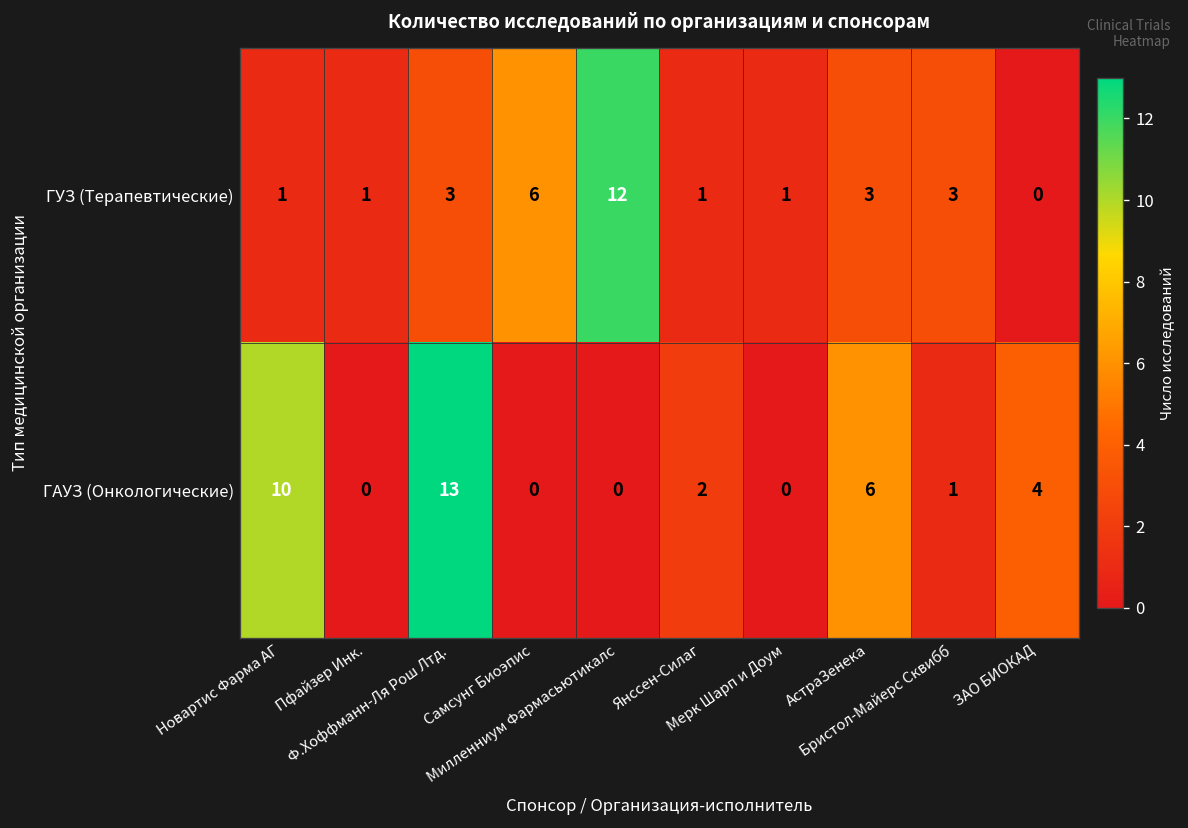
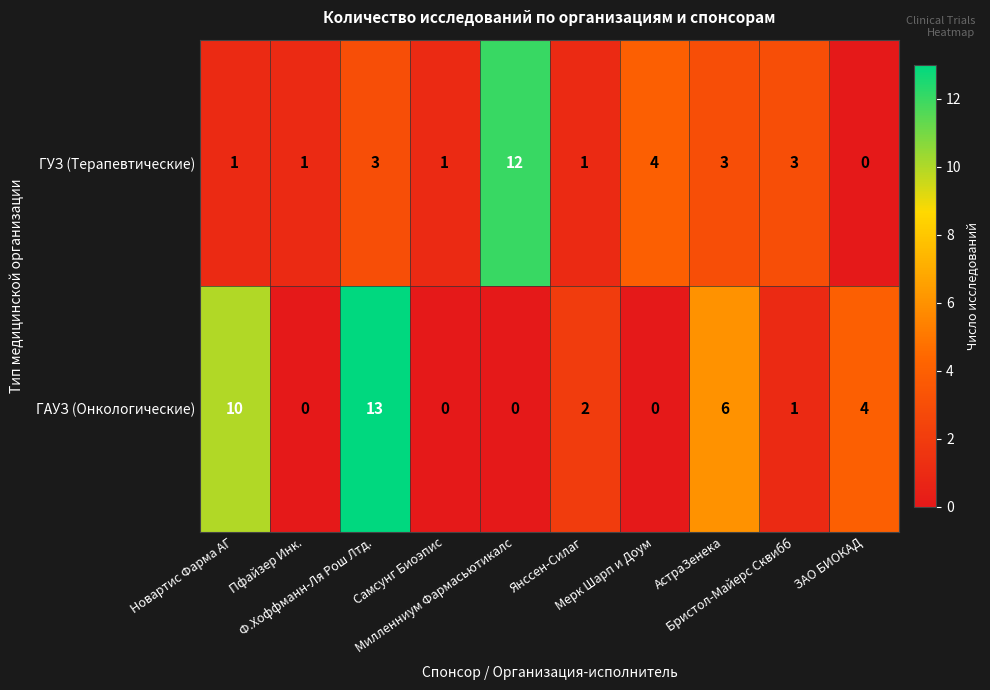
  {
    "ГУЗ (Терапевтические)": {
      "Новартис Фарма АГ": 1,
      "Пфайзер Инк.": 1,
      "Ф.Хоффманн-Ля Рош Лтд.": 3,
-     "Самсунг Биоэпис": 6,
+     "Самсунг Биоэпис": 1,
      "Милленниум Фармасьютикалс": 12,
      "Янссен-Силаг": 1,
-     "Мерк Шарп и Доум": 1,
+     "Мерк Шарп и Доум": 4,
      "АстраЗенека": 3,
      "Бристол-Майерс Сквибб": 3,
      "ЗАО БИОКАД": 0
    },
    "ГАУЗ (Онкологические)": {
      "Новартис Фарма АГ": 10,
      "Пфайзер Инк.": 0,
      "Ф.Хоффманн-Ля Рош Лтд.": 13,
      "Самсунг Биоэпис": 0,
      "Милленниум Фармасьютикалс": 0,
      "Янссен-Силаг": 2,
      "Мерк Шарп и Доум": 0,
      "АстраЗенека": 6,
      "Бристол-Майерс Сквибб": 1,
      "ЗАО БИОКАД": 4
    }
  }
